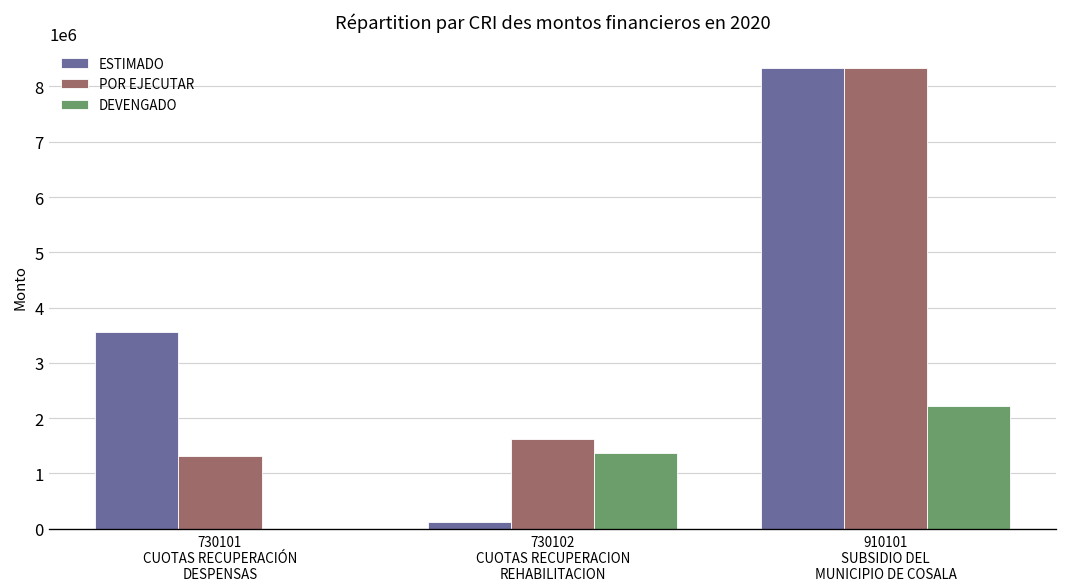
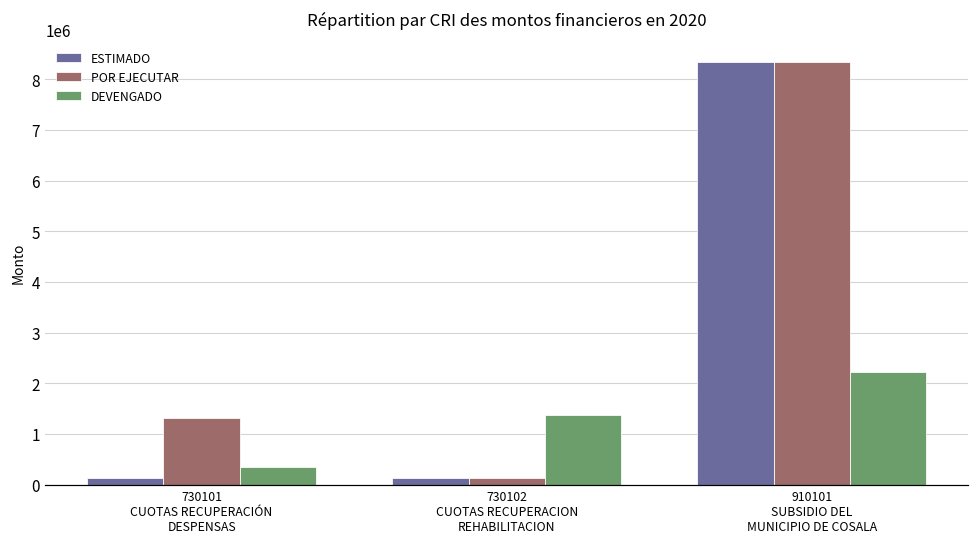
  {
    "ESTIMADO": {
-     "730101 CUOTAS RECUPERACIÓN DESPENSAS": 3600000,
+     "730101 CUOTAS RECUPERACIÓN DESPENSAS": 100000,
      "730102 CUOTAS RECUPERACION REHABILITACION": 100000,
      "910101 SUBSIDIO DEL MUNICIPIO DE COSALA": 8300000
    },
    "POR EJECUTAR": {
      "730101 CUOTAS RECUPERACIÓN DESPENSAS": 1300000,
-     "730102 CUOTAS RECUPERACION REHABILITACION": 1600000,
+     "730102 CUOTAS RECUPERACION REHABILITACION": 100000,
      "910101 SUBSIDIO DEL MUNICIPIO DE COSALA": 8300000
    },
    "DEVENGADO": {
-     "730101 CUOTAS RECUPERACIÓN DESPENSAS": 0,
+     "730101 CUOTAS RECUPERACIÓN DESPENSAS": 300000,
      "730102 CUOTAS RECUPERACION REHABILITACION": 1400000,
      "910101 SUBSIDIO DEL MUNICIPIO DE COSALA": 2200000
    }
  }
